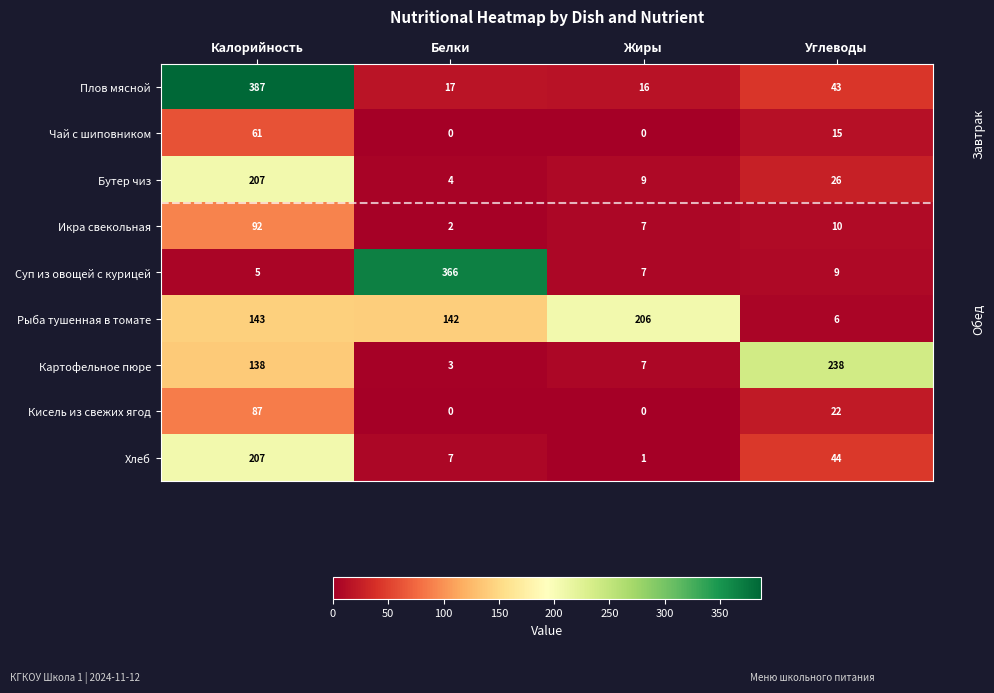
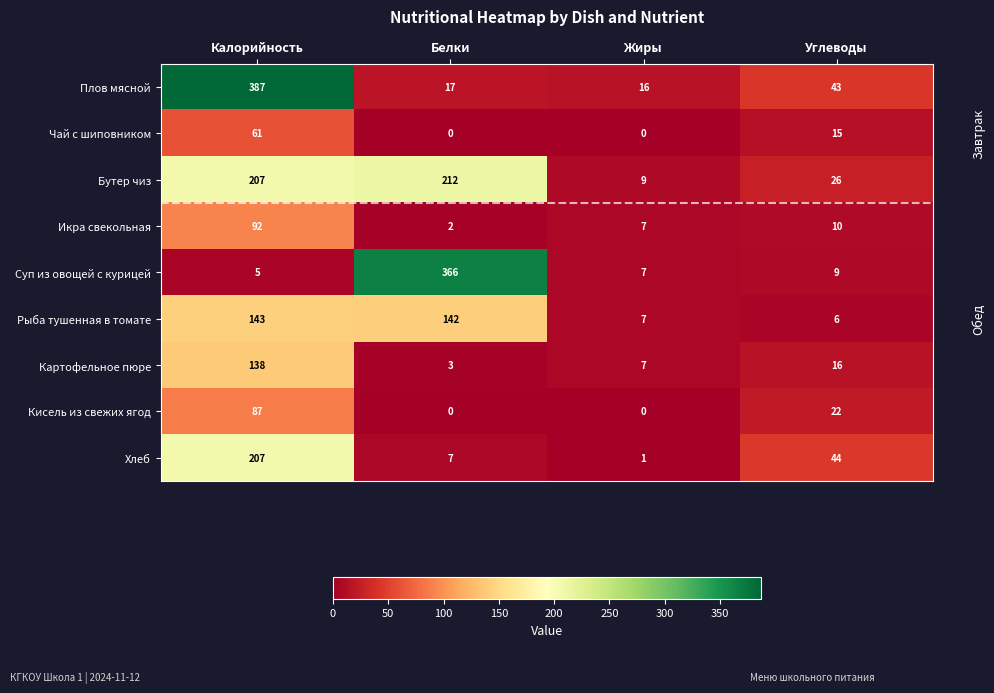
  {
    "Плов мясной": {
      "Калорийность": 387,
      "Белки": 17,
      "Жиры": 16,
      "Углеводы": 43
    },
    "Чай с шиповником": {
      "Калорийность": 61,
      "Белки": 0,
      "Жиры": 0,
      "Углеводы": 15
    },
    "Бутер чиз": {
      "Калорийность": 207,
-     "Белки": 4,
+     "Белки": 212,
      "Жиры": 9,
      "Углеводы": 26
    },
    "Икра свекольная": {
      "Калорийность": 92,
      "Белки": 2,
      "Жиры": 7,
      "Углеводы": 10
    },
    "Суп из овощей с курицей": {
      "Калорийность": 5,
      "Белки": 366,
      "Жиры": 7,
      "Углеводы": 9
    },
    "Рыба тушенная в томате": {
      "Калорийность": 143,
      "Белки": 142,
-     "Жиры": 206,
+     "Жиры": 7,
      "Углеводы": 6
    },
    "Картофельное пюре": {
      "Калорийность": 138,
      "Белки": 3,
      "Жиры": 7,
-     "Углеводы": 238
+     "Углеводы": 16
    },
    "Кисель из свежих ягод": {
      "Калорийность": 87,
      "Белки": 0,
      "Жиры": 0,
      "Углеводы": 22
    },
    "Хлеб": {
      "Калорийность": 207,
      "Белки": 7,
      "Жиры": 1,
      "Углеводы": 44
    }
  }
